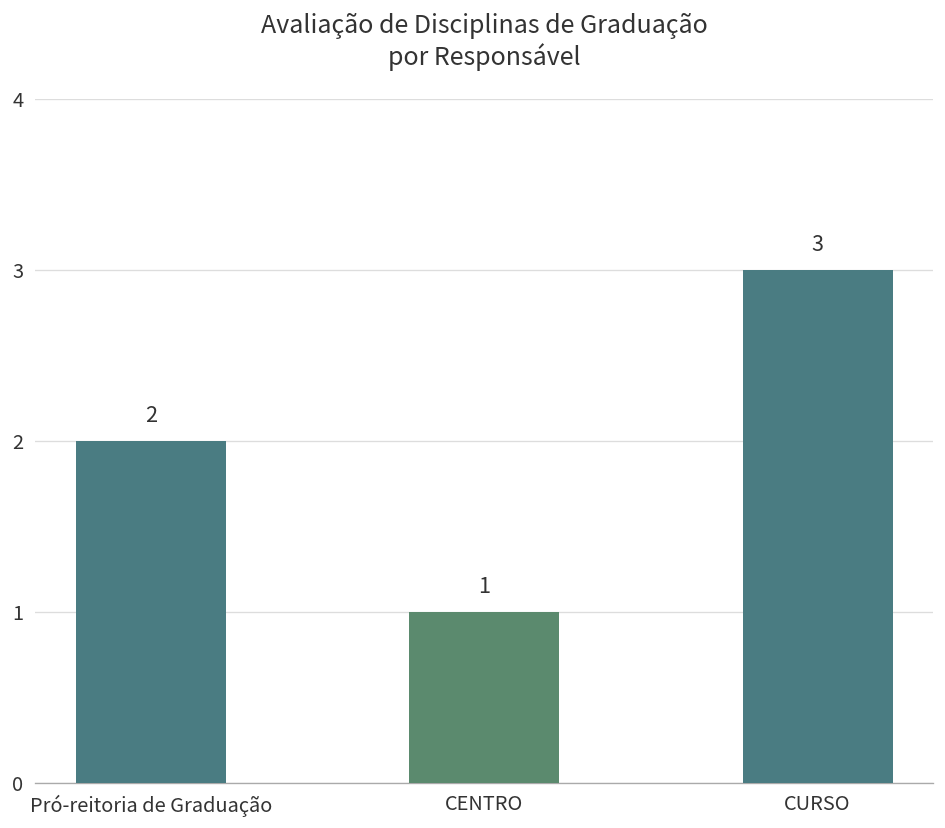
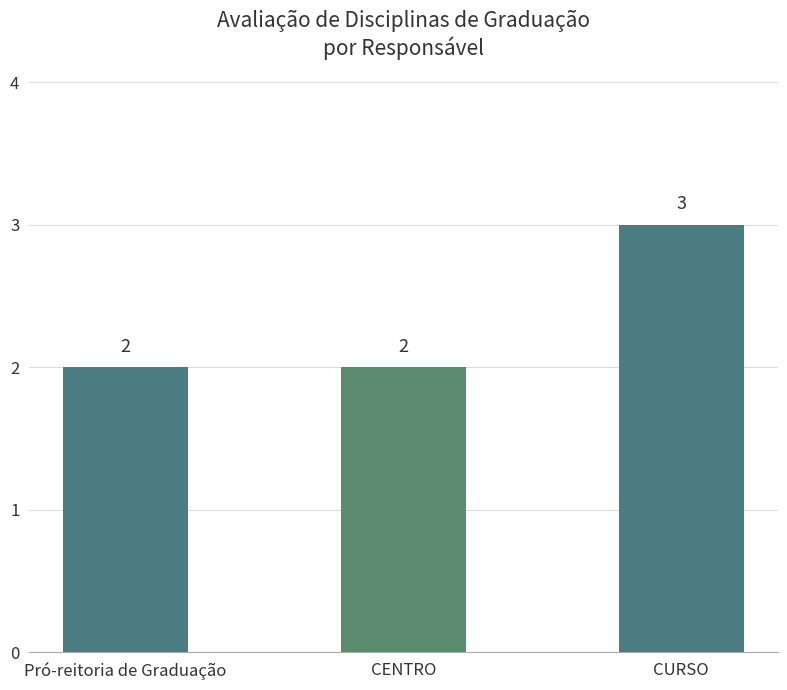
  {
    "Pró-reitoria de Graduação": 2,
-   "CENTRO": 1,
+   "CENTRO": 2,
    "CURSO": 3
  }
